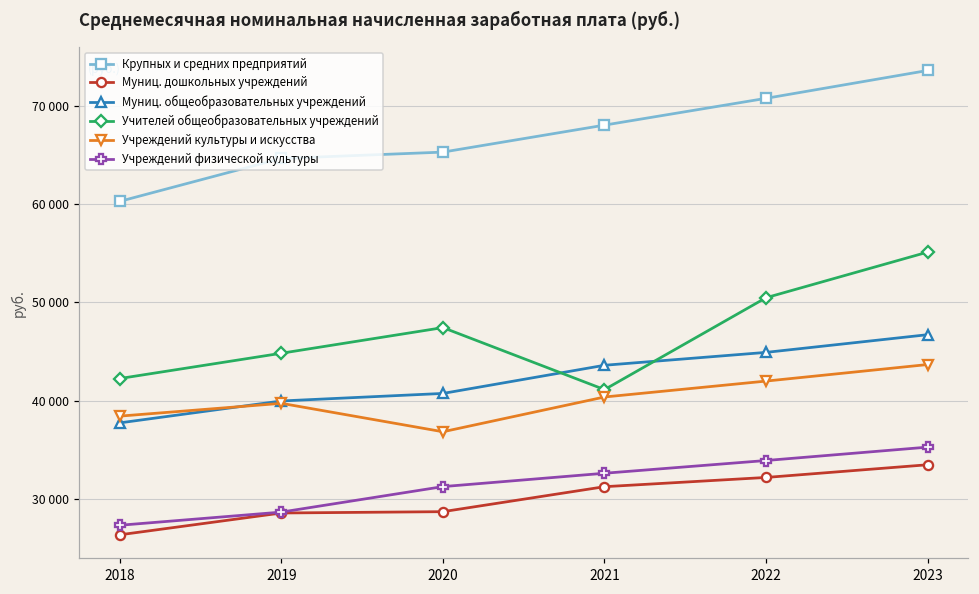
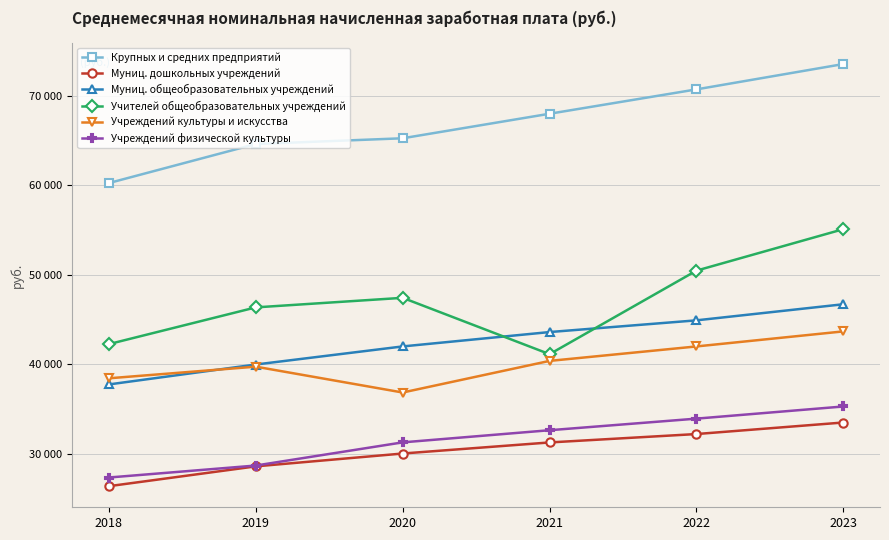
  {
    "Крупных и средних предприятий": {
      "2018": 60000,
      "2020": 65000,
      "2021": 68000,
      "2022": 71000,
      "2023": 74000
    },
    "Муниц. дошкольных учреждений": {
      "2018": 26000,
-     "2020": 29000,
+     "2020": 30000,
      "2021": 31000,
      "2022": 32000,
      "2023": 34000
    },
    "Муниц. общеобразовательных учреждений": {
      "2018": 38000,
-     "2020": 41000,
+     "2020": 42000,
      "2021": 44000,
      "2022": 45000,
      "2023": 47000
    },
    "Учителей общеобразовательных учреждений": {
      "2018": 42000,
-     "2019": 45000,
+     "2019": 46000,
      "2020": 47000,
      "2021": 41000,
      "2022": 50000,
      "2023": 55000
    },
    "Учреждений культуры и искусства": {
      "2018": 38000,
      "2020": 37000,
      "2021": 40000,
      "2022": 42000,
      "2023": 44000
    },
    "Учреждений физической культуры": {
      "2018": 27000,
      "2020": 31000,
      "2021": 33000,
      "2022": 34000,
      "2023": 35000
    }
  }
